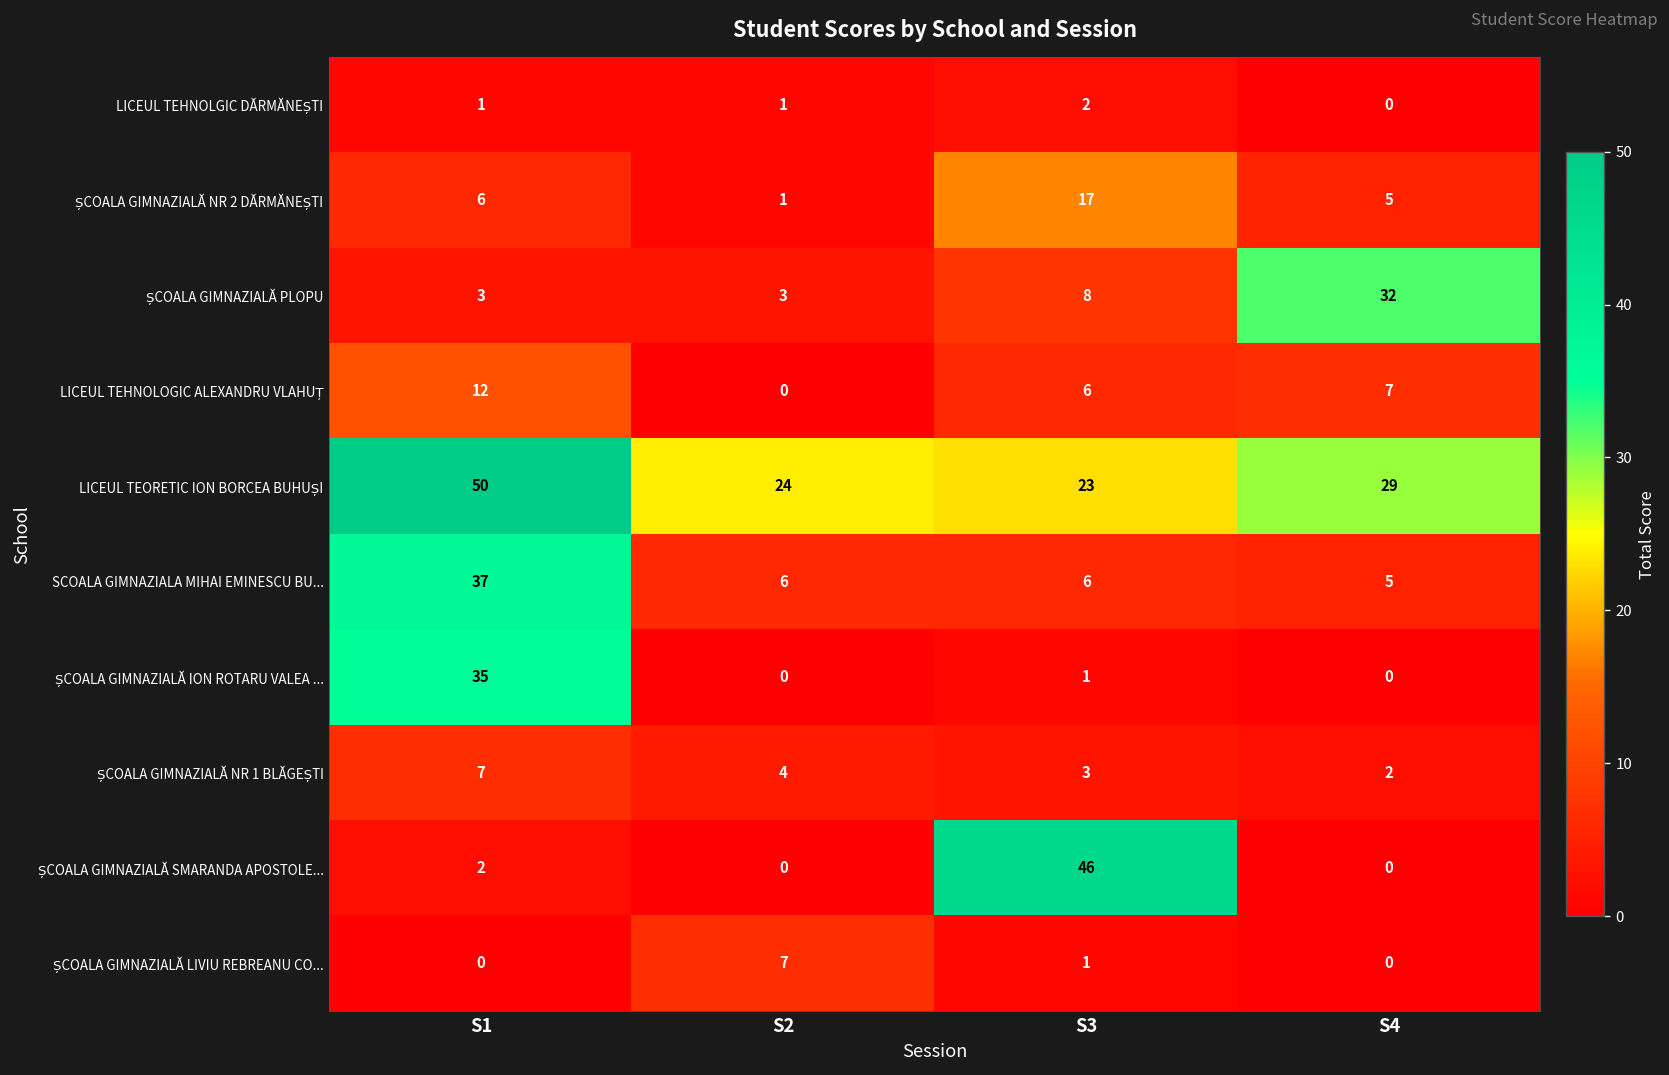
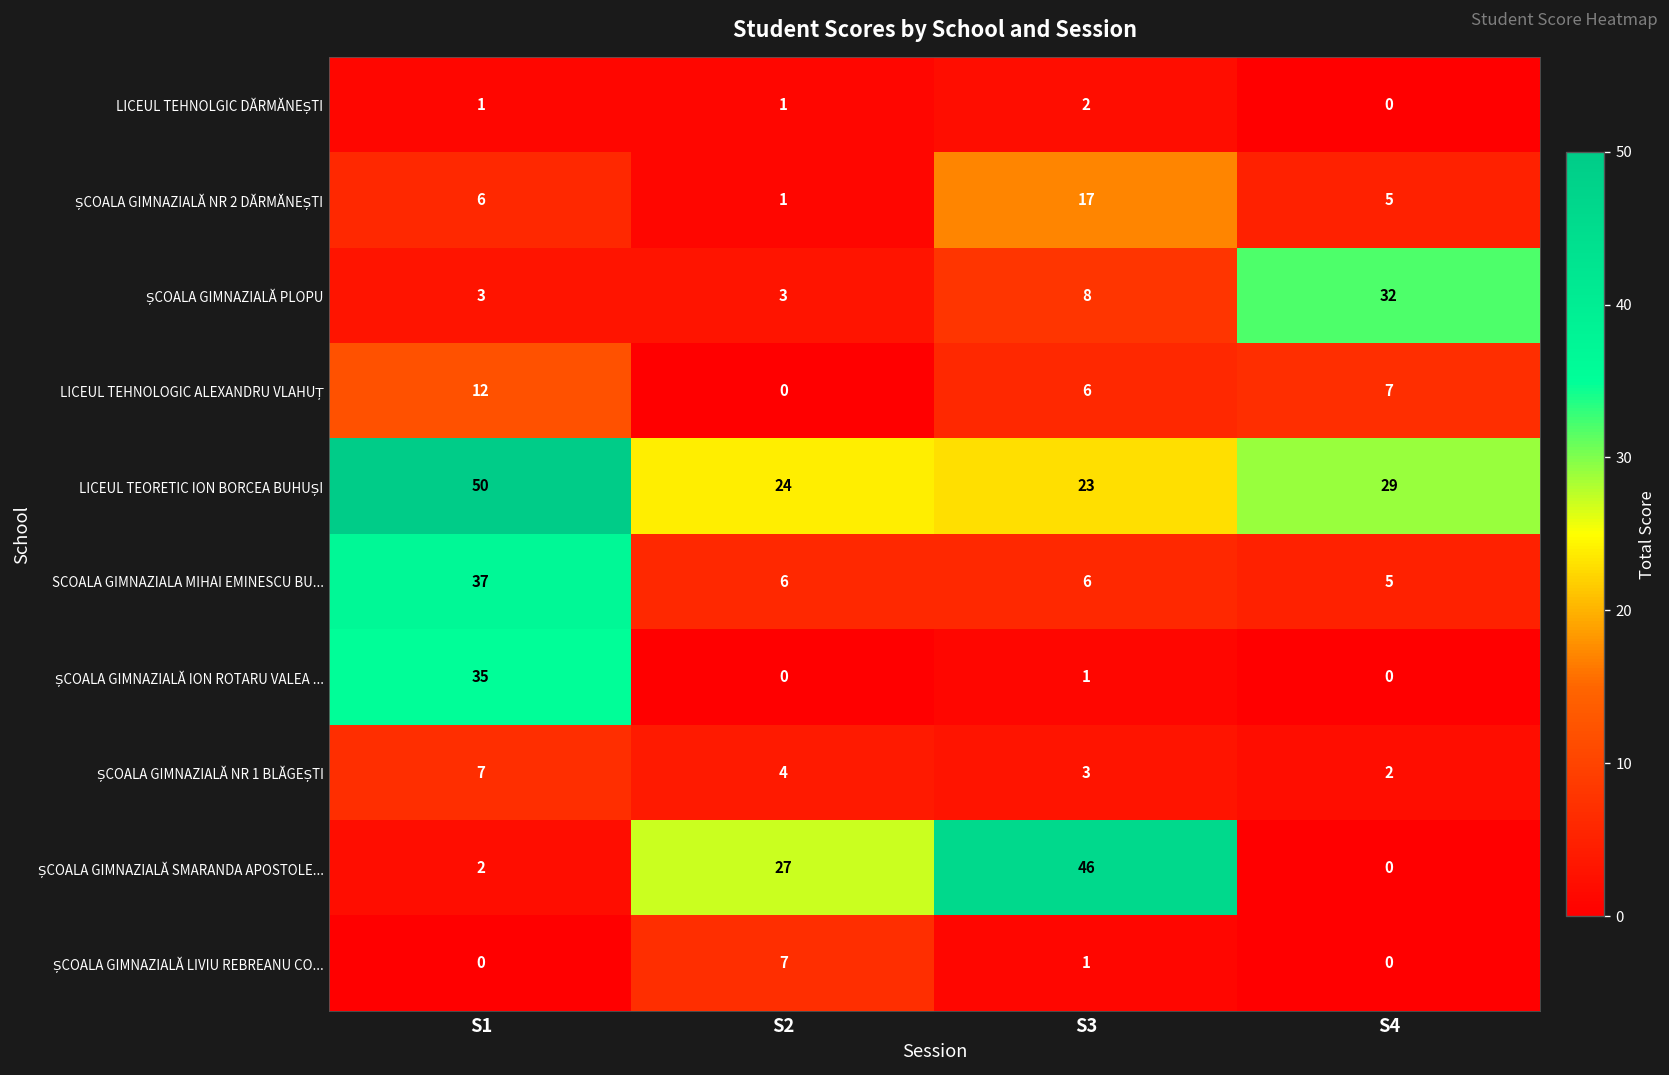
  {
    "LICEUL TEHNOLGIC DĂRMĂNEȘTI": {
      "S1": 1,
      "S2": 1,
      "S3": 2,
      "S4": 0
    },
    "ȘCOALA GIMNAZIALĂ NR 2 DĂRMĂNEȘTI": {
      "S1": 6,
      "S2": 1,
      "S3": 17,
      "S4": 5
    },
    "ȘCOALA GIMNAZIALĂ PLOPU": {
      "S1": 3,
      "S2": 3,
      "S3": 8,
      "S4": 32
    },
    "LICEUL TEHNOLOGIC ALEXANDRU VLAHUȚ": {
      "S1": 12,
      "S2": 0,
      "S3": 6,
      "S4": 7
    },
    "LICEUL TEORETIC ION BORCEA BUHUȘI": {
      "S1": 50,
      "S2": 24,
      "S3": 23,
      "S4": 29
    },
    "SCOALA GIMNAZIALA MIHAI EMINESCU BU...": {
      "S1": 37,
      "S2": 6,
      "S3": 6,
      "S4": 5
    },
    "ȘCOALA GIMNAZIALĂ ION ROTARU VALEA ...": {
      "S1": 35,
      "S2": 0,
      "S3": 1,
      "S4": 0
    },
    "ȘCOALA GIMNAZIALĂ NR 1 BLĂGEȘTI": {
      "S1": 7,
      "S2": 4,
      "S3": 3,
      "S4": 2
    },
    "ȘCOALA GIMNAZIALĂ SMARANDA APOSTOLE...": {
      "S1": 2,
-     "S2": 0,
+     "S2": 27,
      "S3": 46,
      "S4": 0
    },
    "ȘCOALA GIMNAZIALĂ LIVIU REBREANU CO...": {
      "S1": 0,
      "S2": 7,
      "S3": 1,
      "S4": 0
    }
  }
